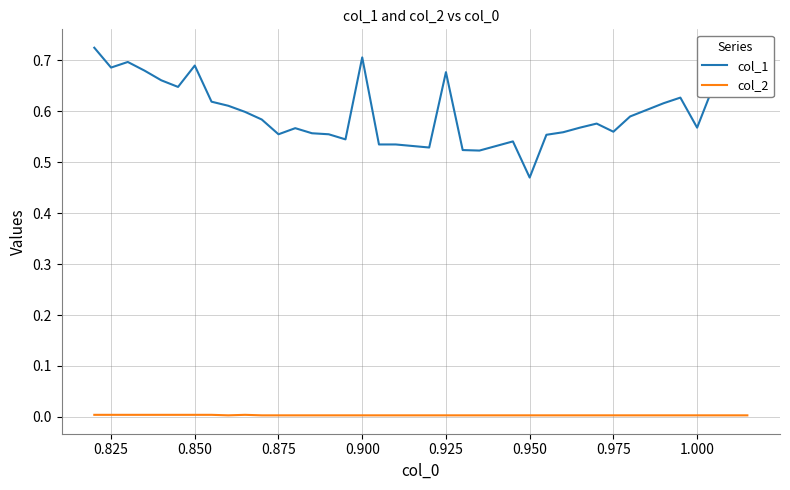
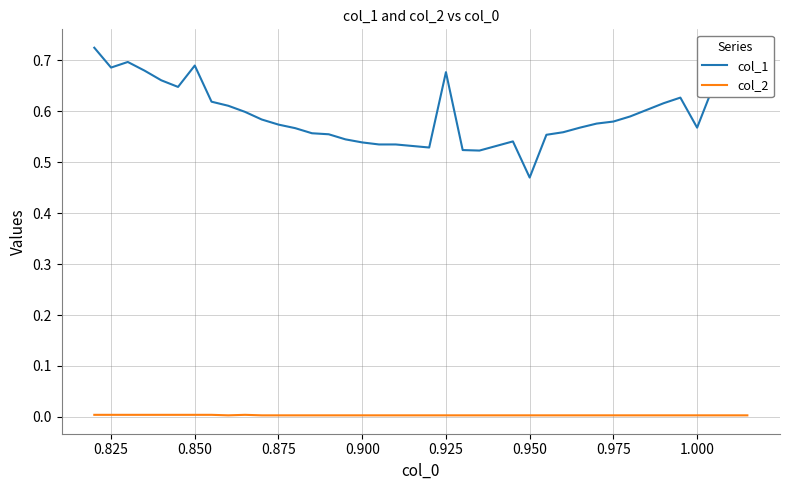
  {
    "col_1": {
      "0.825": 0.69,
      "0.850": 0.69,
-     "0.875": 0.56,
-     "0.900": 0.71,
+     "0.875": 0.57,
+     "0.900": 0.54,
      "0.925": 0.68,
      "0.950": 0.47,
-     "0.975": 0.56,
+     "0.975": 0.58,
      "1.000": 0.57
    },
    "col_2": {
      "0.825": 0.00,
      "0.850": 0.00,
      "0.875": 0.00,
      "0.900": 0.00,
      "0.925": 0.00,
      "0.950": 0.00,
      "0.975": 0.00,
      "1.000": 0.00
    }
  }
